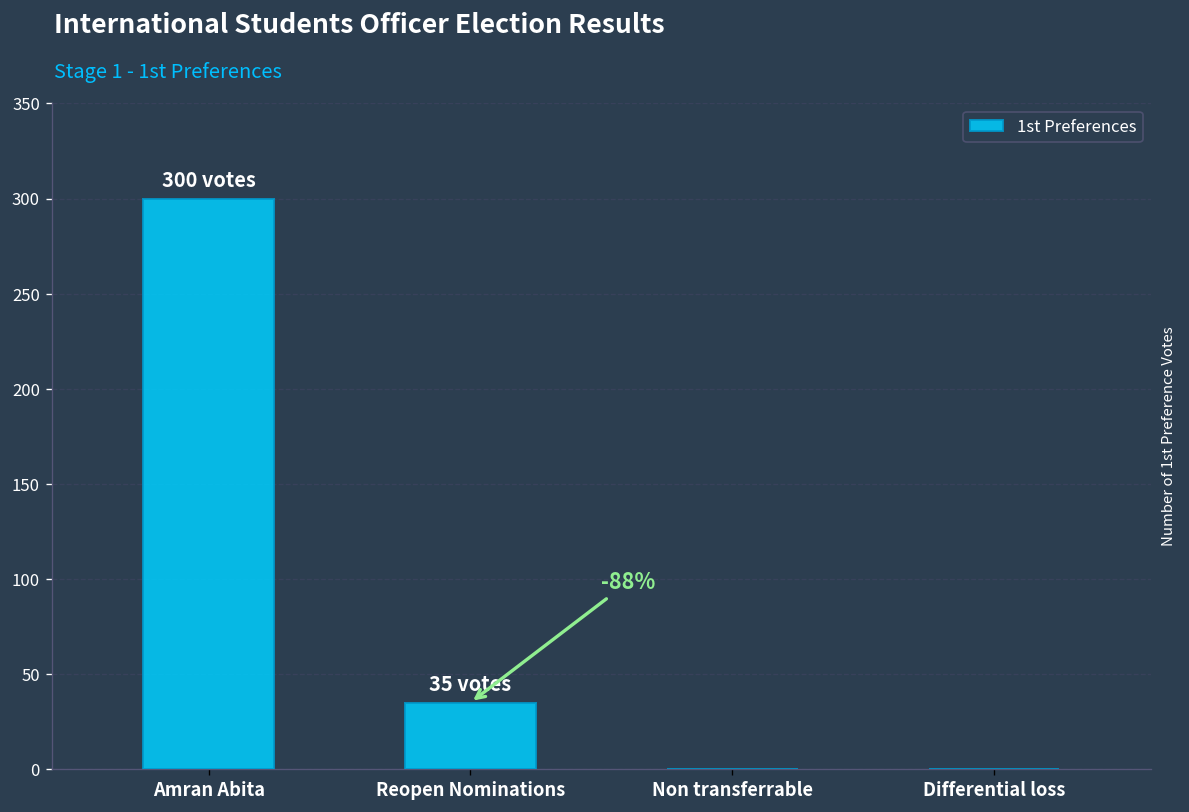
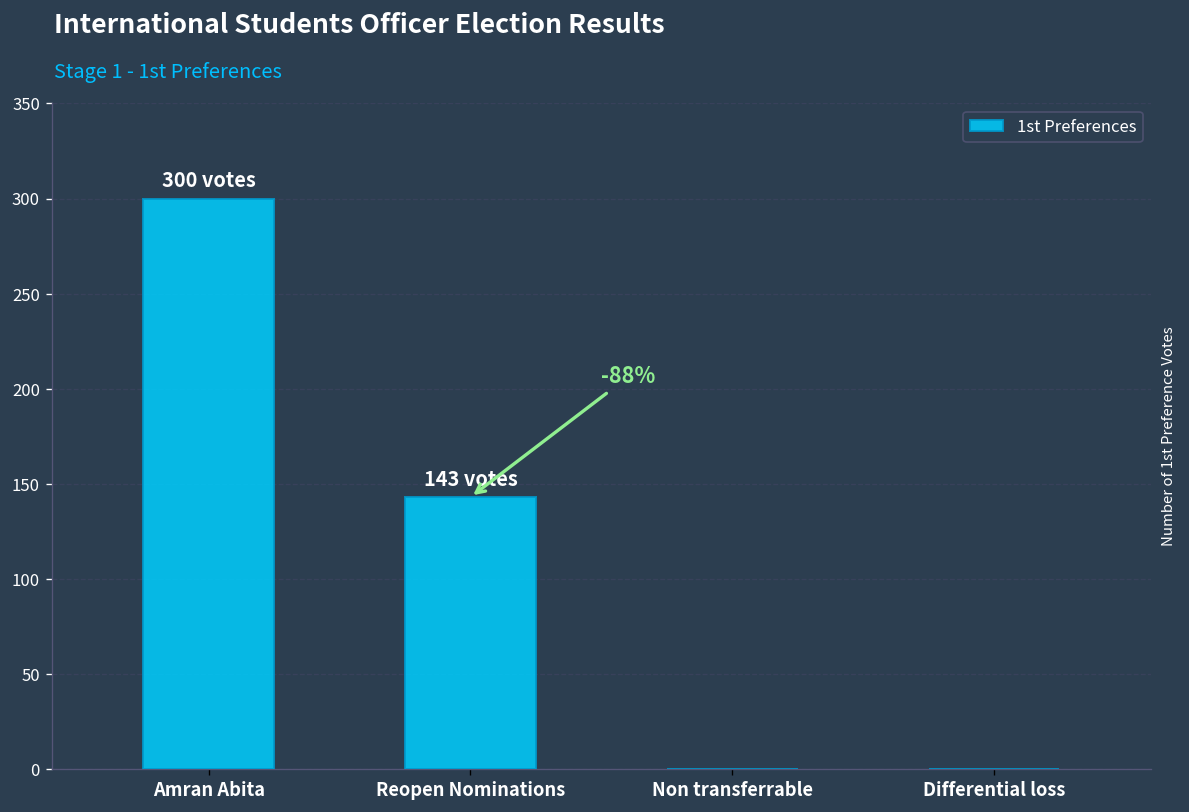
  {
    "Amran Abita": 300,
-   "Reopen Nominations": 35
+   "Reopen Nominations": 143
  }
